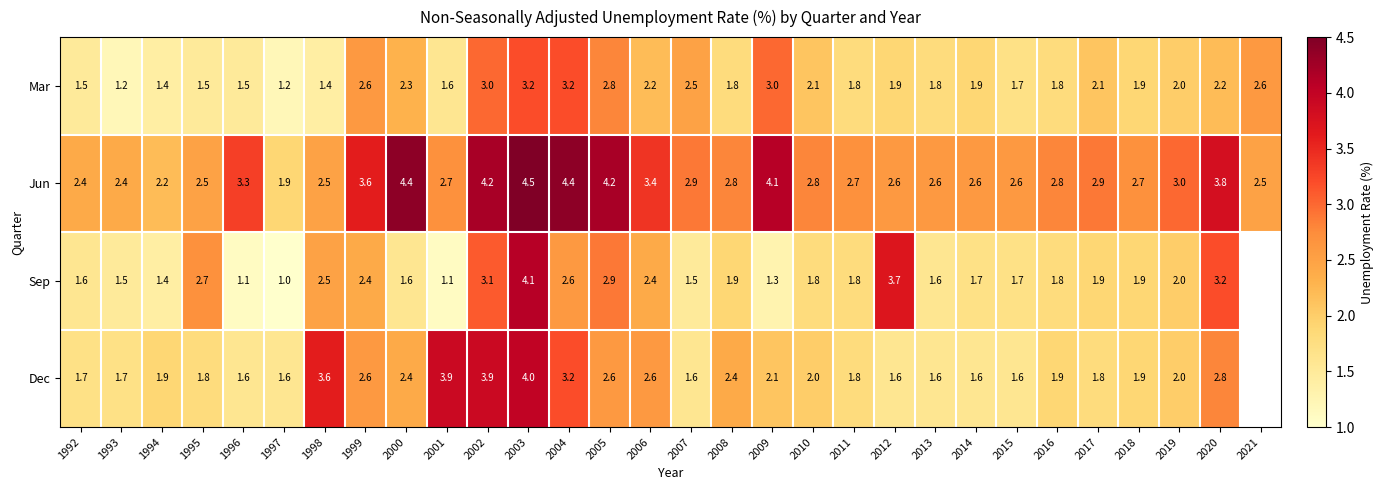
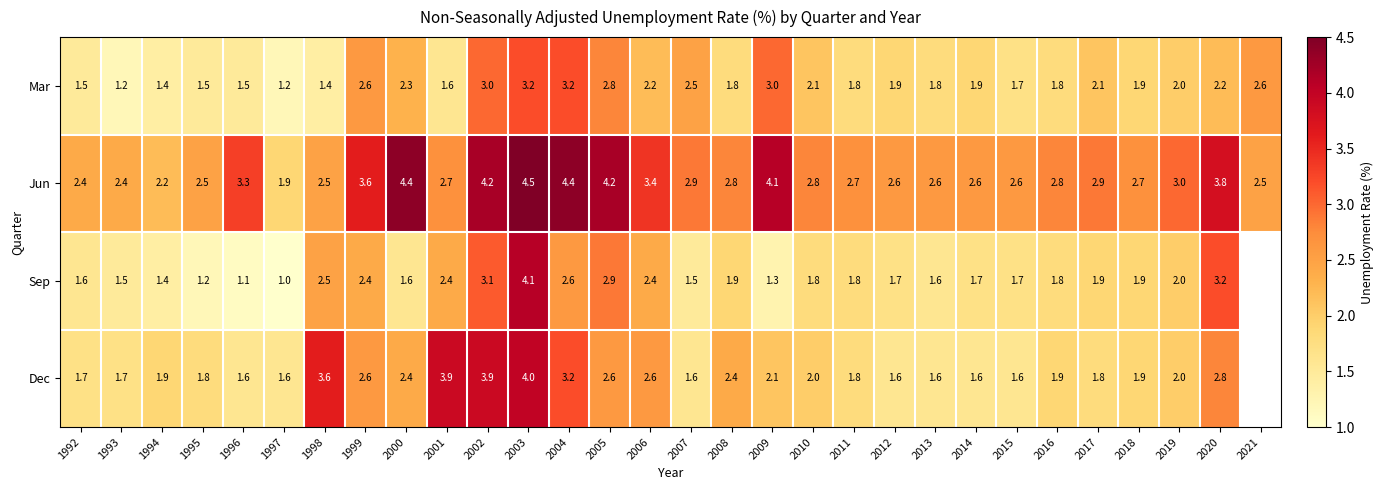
  {
    "Mar": {
      "1992": 1.5,
      "1993": 1.2,
      "1994": 1.4,
      "1995": 1.5,
      "1996": 1.5,
      "1997": 1.2,
      "1998": 1.4,
      "1999": 2.6,
      "2000": 2.3,
      "2001": 1.6,
      "2002": 3.0,
      "2003": 3.2,
      "2004": 3.2,
      "2005": 2.8,
      "2006": 2.2,
      "2007": 2.5,
      "2008": 1.8,
      "2009": 3.0,
      "2010": 2.1,
      "2011": 1.8,
      "2012": 1.9,
      "2013": 1.8,
      "2014": 1.9,
      "2015": 1.7,
      "2016": 1.8,
      "2017": 2.1,
      "2018": 1.9,
      "2019": 2.0,
      "2020": 2.2,
      "2021": 2.6
    },
    "Jun": {
      "1992": 2.4,
      "1993": 2.4,
      "1994": 2.2,
      "1995": 2.5,
      "1996": 3.3,
      "1997": 1.9,
      "1998": 2.5,
      "1999": 3.6,
      "2000": 4.4,
      "2001": 2.7,
      "2002": 4.2,
      "2003": 4.5,
      "2004": 4.4,
      "2005": 4.2,
      "2006": 3.4,
      "2007": 2.9,
      "2008": 2.8,
      "2009": 4.1,
      "2010": 2.8,
      "2011": 2.7,
      "2012": 2.6,
      "2013": 2.6,
      "2014": 2.6,
      "2015": 2.6,
      "2016": 2.8,
      "2017": 2.9,
      "2018": 2.7,
      "2019": 3.0,
      "2020": 3.8,
      "2021": 2.5
    },
    "Sep": {
      "1992": 1.6,
      "1993": 1.5,
      "1994": 1.4,
-     "1995": 2.7,
+     "1995": 1.2,
      "1996": 1.1,
      "1997": 1.0,
      "1998": 2.5,
      "1999": 2.4,
      "2000": 1.6,
-     "2001": 1.1,
+     "2001": 2.4,
      "2002": 3.1,
      "2003": 4.1,
      "2004": 2.6,
      "2005": 2.9,
      "2006": 2.4,
      "2007": 1.5,
      "2008": 1.9,
      "2009": 1.3,
      "2010": 1.8,
      "2011": 1.8,
-     "2012": 3.7,
+     "2012": 1.7,
      "2013": 1.6,
      "2014": 1.7,
      "2015": 1.7,
      "2016": 1.8,
      "2017": 1.9,
      "2018": 1.9,
      "2019": 2.0,
      "2020": 3.2
    },
    "Dec": {
      "1992": 1.7,
      "1993": 1.7,
      "1994": 1.9,
      "1995": 1.8,
      "1996": 1.6,
      "1997": 1.6,
      "1998": 3.6,
      "1999": 2.6,
      "2000": 2.4,
      "2001": 3.9,
      "2002": 3.9,
      "2003": 4.0,
      "2004": 3.2,
      "2005": 2.6,
      "2006": 2.6,
      "2007": 1.6,
      "2008": 2.4,
      "2009": 2.1,
      "2010": 2.0,
      "2011": 1.8,
      "2012": 1.6,
      "2013": 1.6,
      "2014": 1.6,
      "2015": 1.6,
      "2016": 1.9,
      "2017": 1.8,
      "2018": 1.9,
      "2019": 2.0,
      "2020": 2.8
    }
  }
